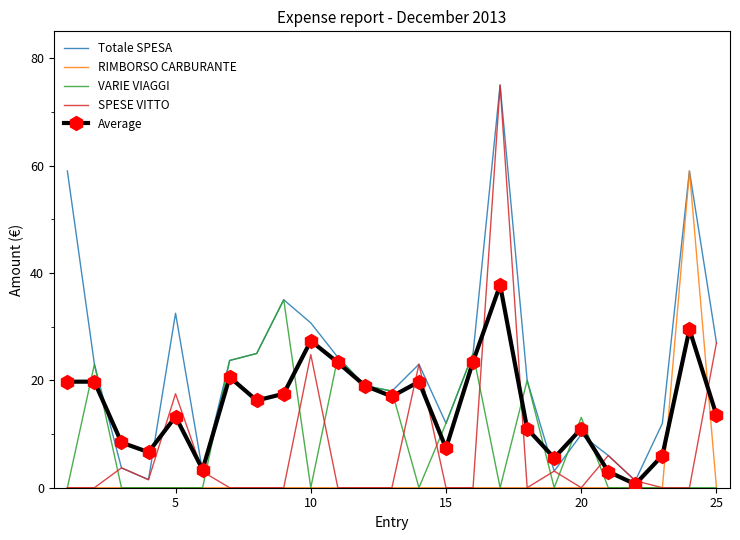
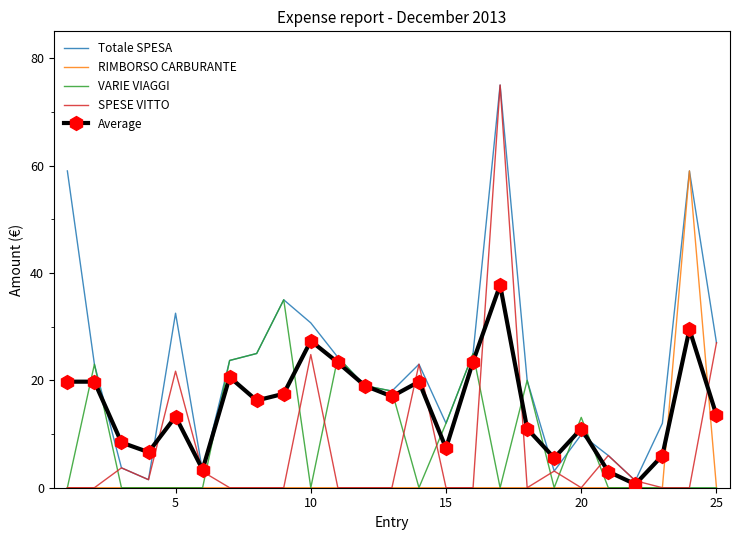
  {
    "Totale SPESA": {
      "5": 33,
      "10": 31,
      "20": 10
    },
    "VARIE VIAGGI": {
      "20": 13
    },
    "SPESE VITTO": {
-     "5": 18,
+     "5": 22,
      "10": 25
    },
    "Average": {
      "5": 13,
      "10": 27,
      "15": 7,
      "20": 11,
      "25": 14
    }
  }
